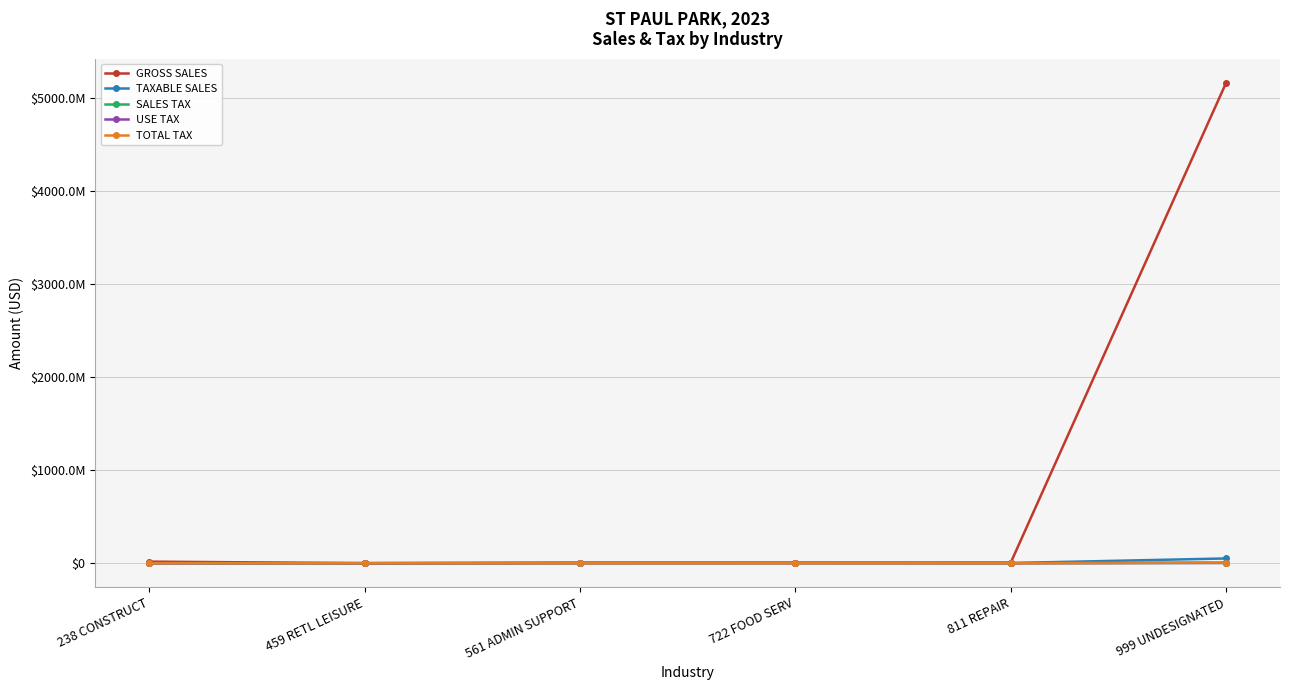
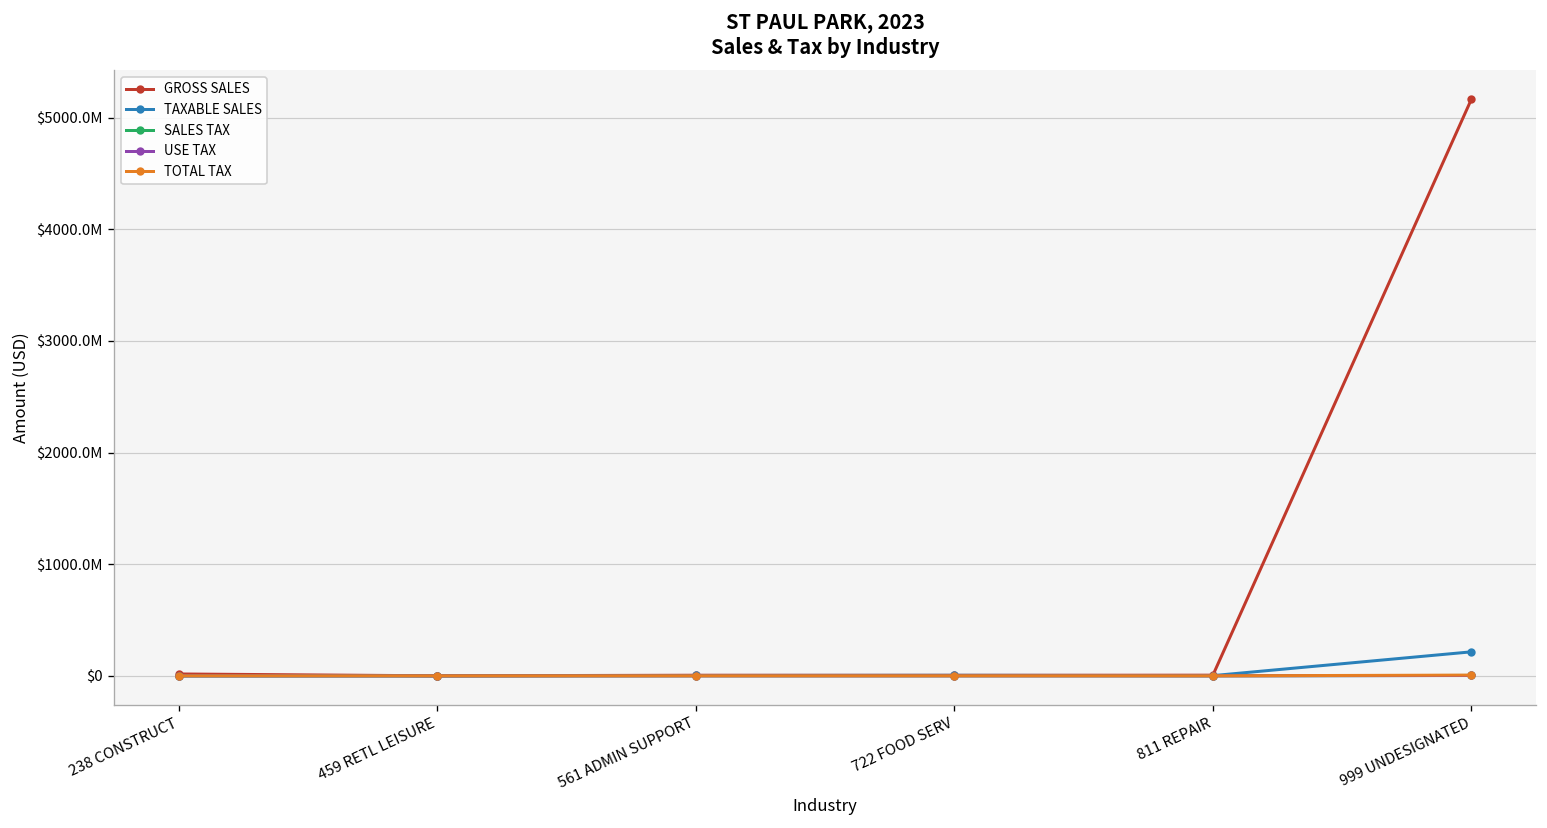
  {
    "GROSS SALES": {
      "999 UNDESIGNATED": "$5200000000"
    },
    "TAXABLE SALES": {
-     "999 UNDESIGNATED": "$100000000"
+     "999 UNDESIGNATED": "$200000000"
    },
    "TOTAL TAX": {
      "999 UNDESIGNATED": "$0"
    }
  }
